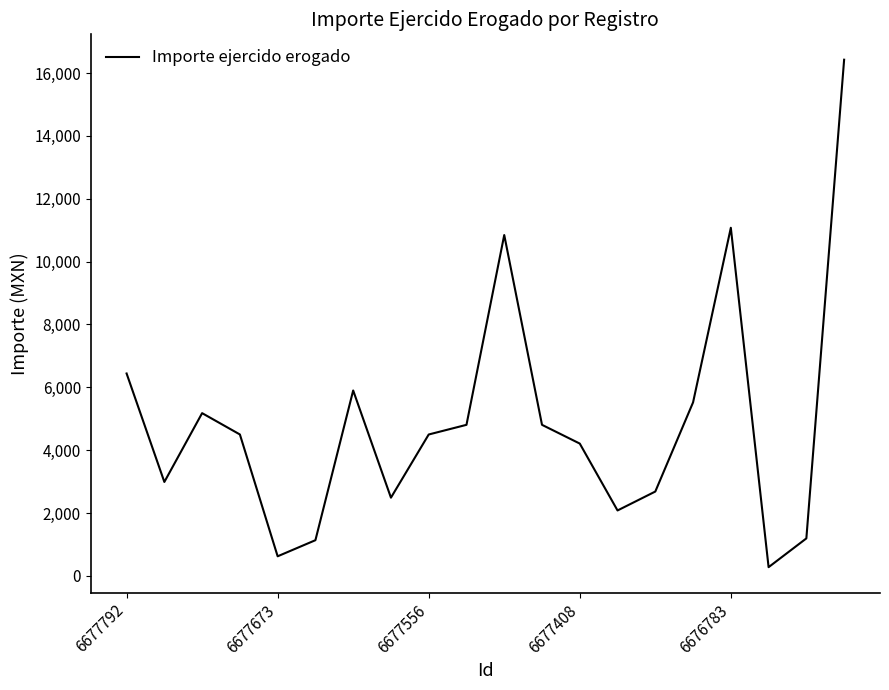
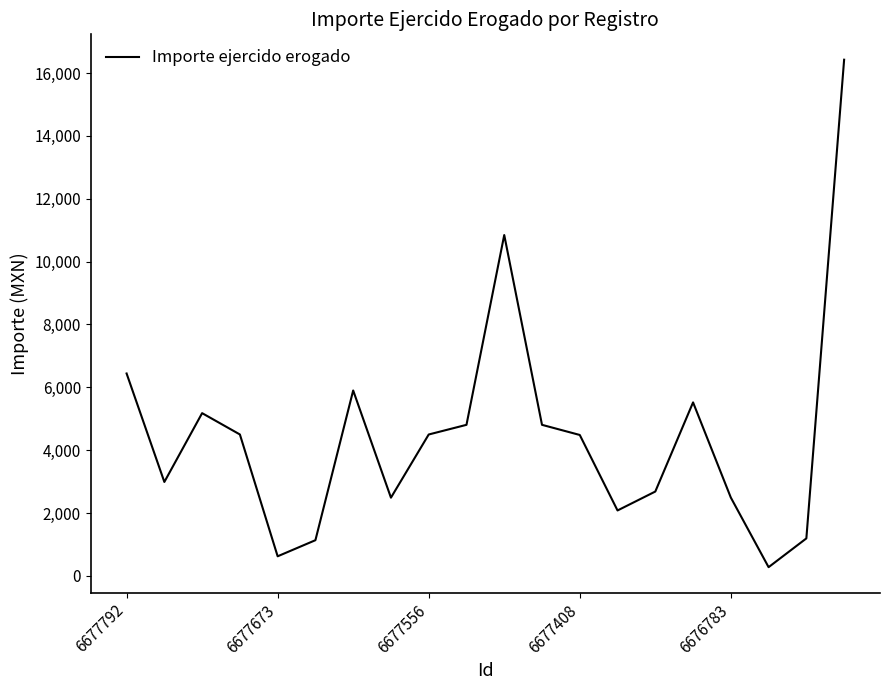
  {
    "6677792": "6,400",
    "6677673": "600",
    "6677556": "4,500",
-   "6677408": "4,200",
-   "6676783": "11,100"
+   "6677408": "4,500",
+   "6676783": "2,500"
  }
